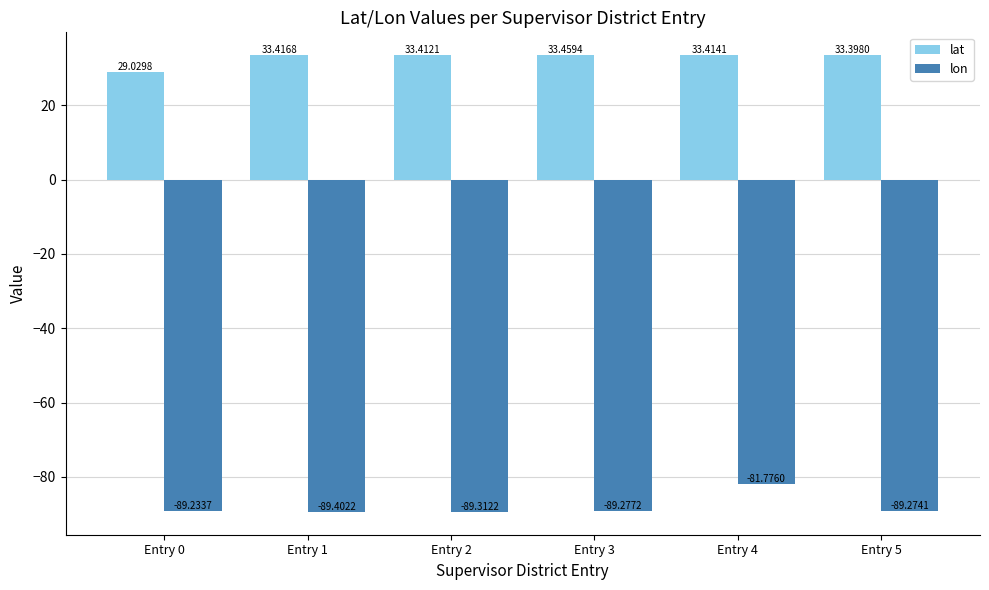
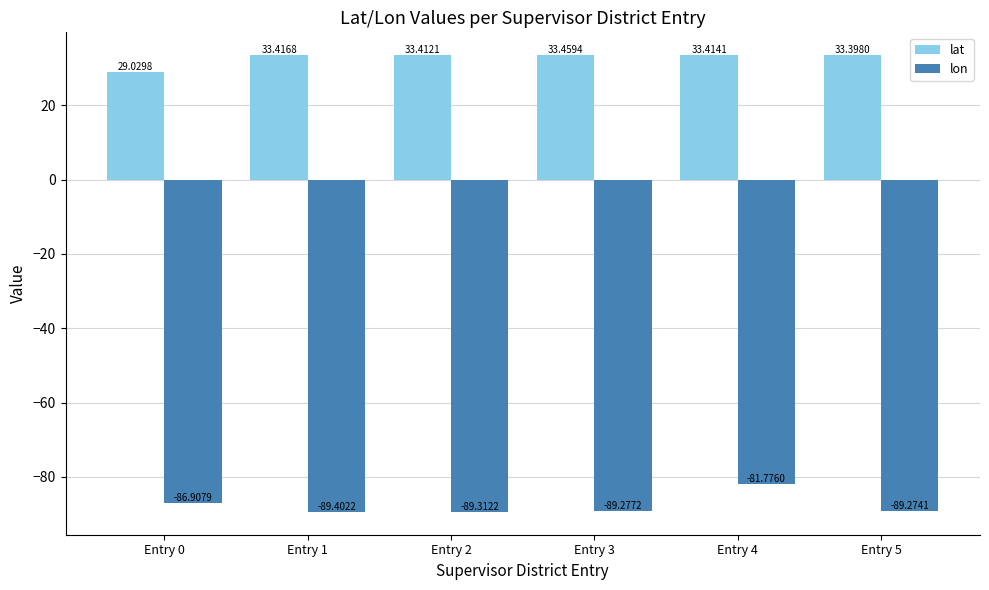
  {
    "lat": {
      "Entry 0": 29.0298,
      "Entry 1": 33.4168,
      "Entry 2": 33.4121,
      "Entry 3": 33.4594,
      "Entry 4": 33.4141,
      "Entry 5": 33.3980
    },
    "lon": {
-     "Entry 0": -89.2337,
+     "Entry 0": -86.9079,
      "Entry 1": -89.4022,
      "Entry 2": -89.3122,
      "Entry 3": -89.2772,
      "Entry 4": -81.7760,
      "Entry 5": -89.2741
    }
  }
